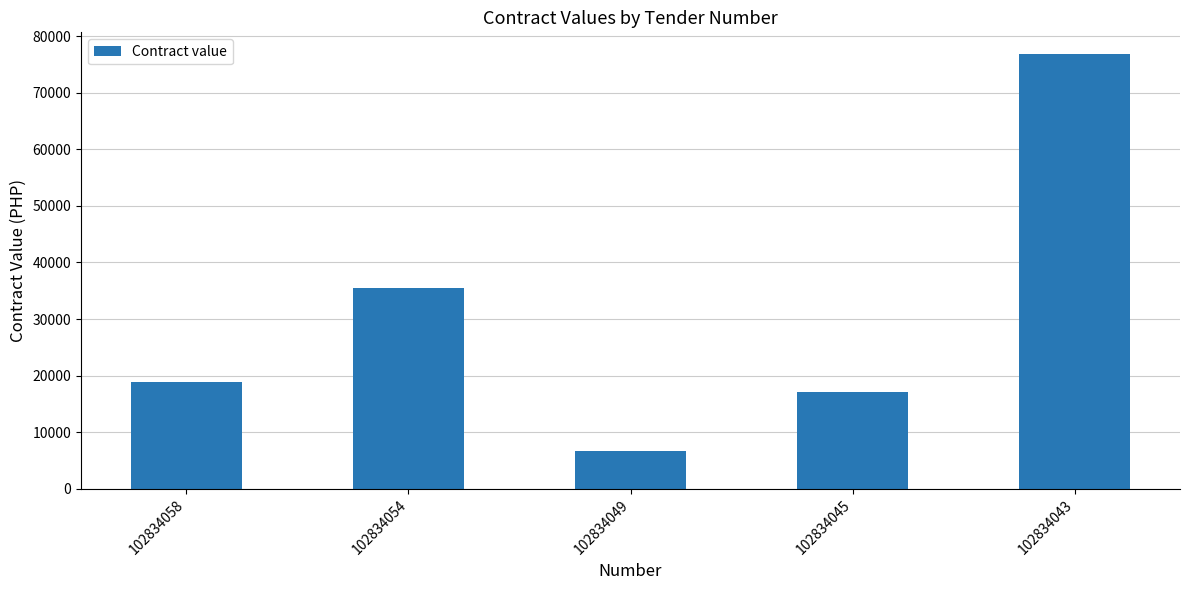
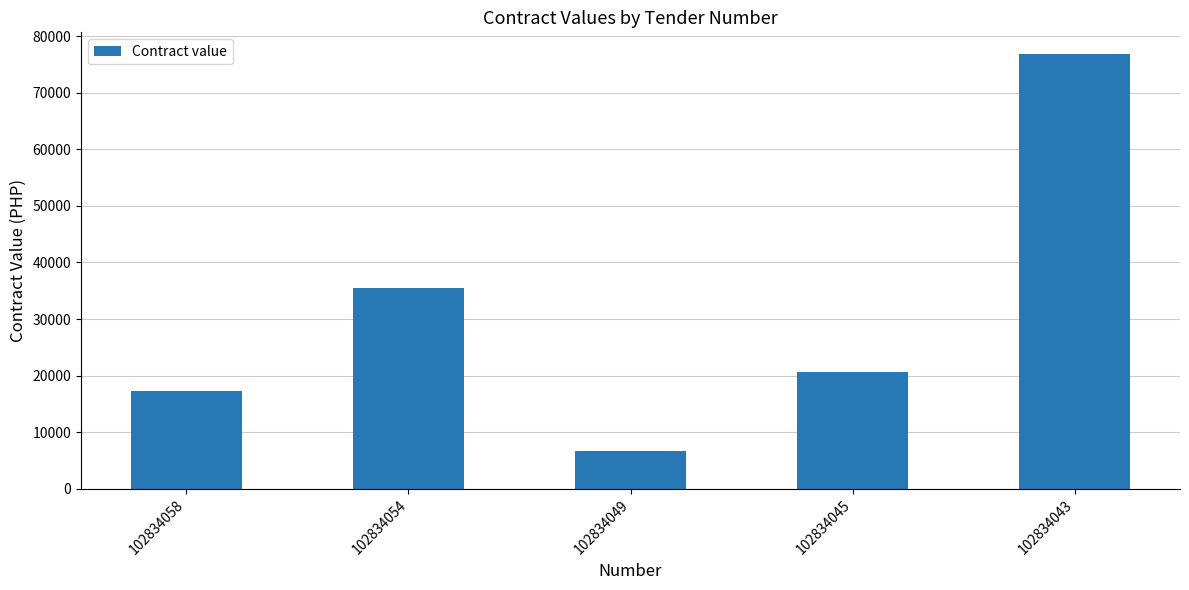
  {
-   "102834058": 19000,
+   "102834058": 17000,
    "102834054": 35000,
    "102834049": 7000,
-   "102834045": 17000,
+   "102834045": 21000,
    "102834043": 77000
  }
